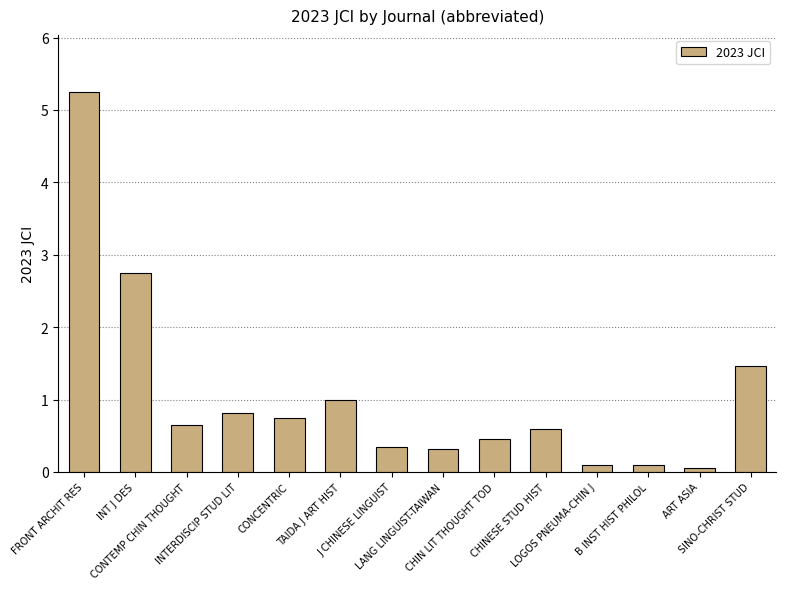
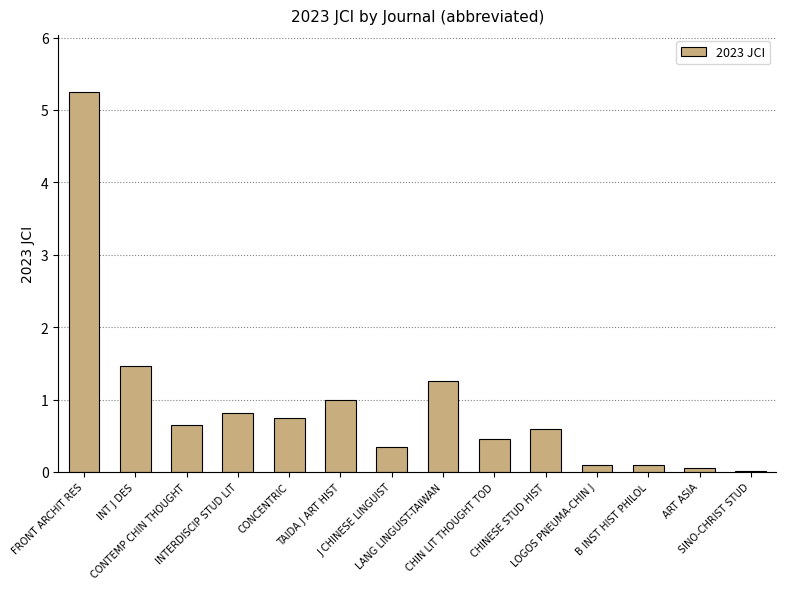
  {
    "FRONT ARCHIT RES": 5.3,
-   "INT J DES": 2.8,
+   "INT J DES": 1.5,
    "CONTEMP CHIN THOUGHT": 0.7,
    "INTERDISCIP STUD LIT": 0.8,
    "CONCENTRIC": 0.8,
    "TAIDA J ART HIST": 1.0,
    "J CHINESE LINGUIST": 0.3,
-   "LANG LINGUIST-TAIWAN": 0.3,
+   "LANG LINGUIST-TAIWAN": 1.3,
    "CHIN LIT THOUGHT TOD": 0.5,
    "CHINESE STUD HIST": 0.6,
    "LOGOS PNEUMA-CHIN J": 0.1,
    "B INST HIST PHILOL": 0.1,
    "ART ASIA": 0.1,
-   "SINO-CHRIST STUD": 1.5
+   "SINO-CHRIST STUD": 0.0
  }
